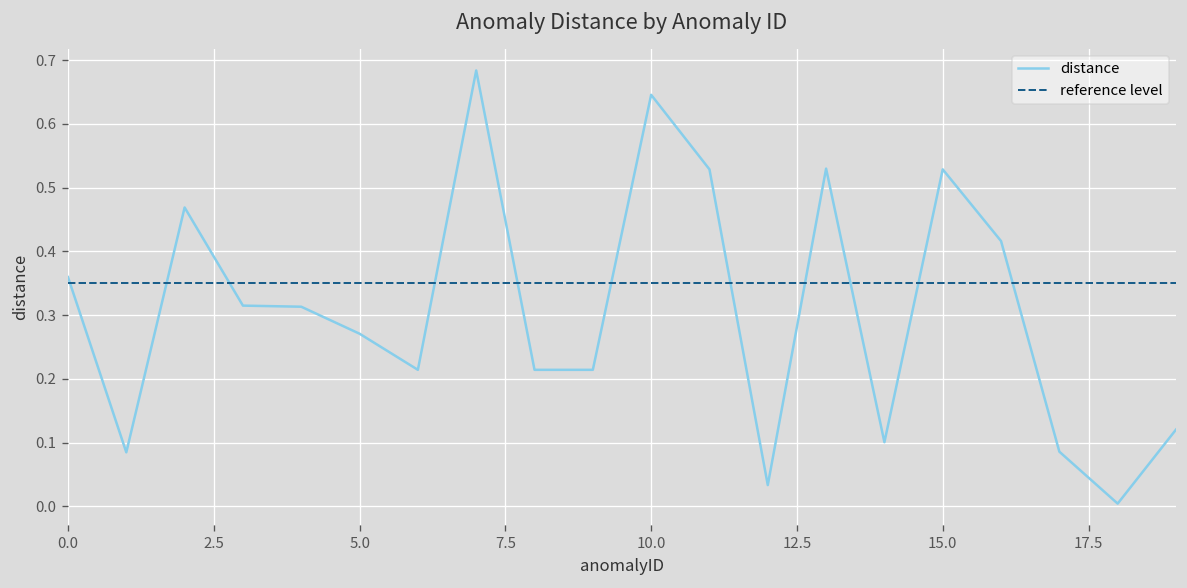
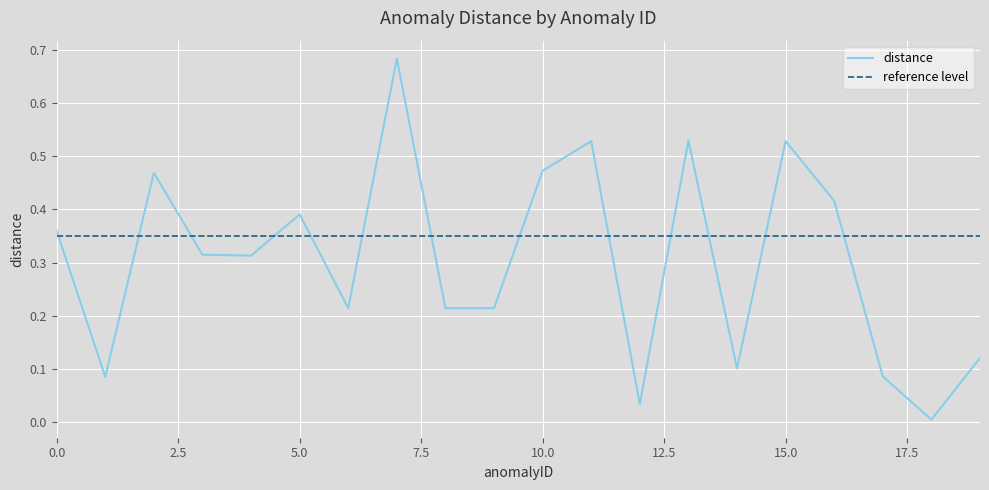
  {
    "0.0": 0.36,
-   "5.0": 0.27,
-   "10.0": 0.65,
+   "5.0": 0.39,
+   "10.0": 0.47,
    "15.0": 0.53
  }
